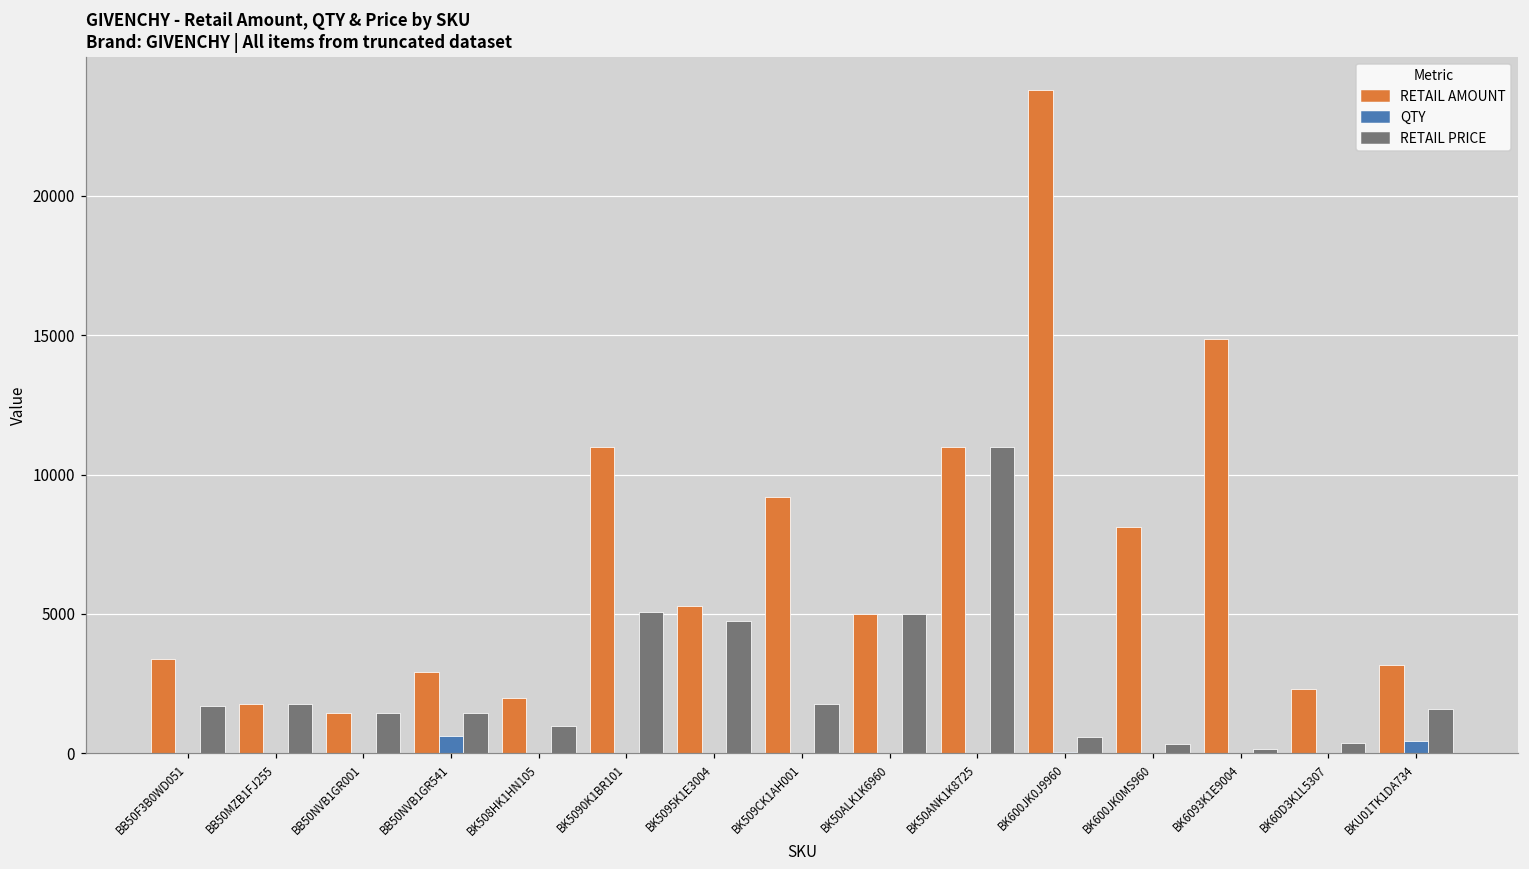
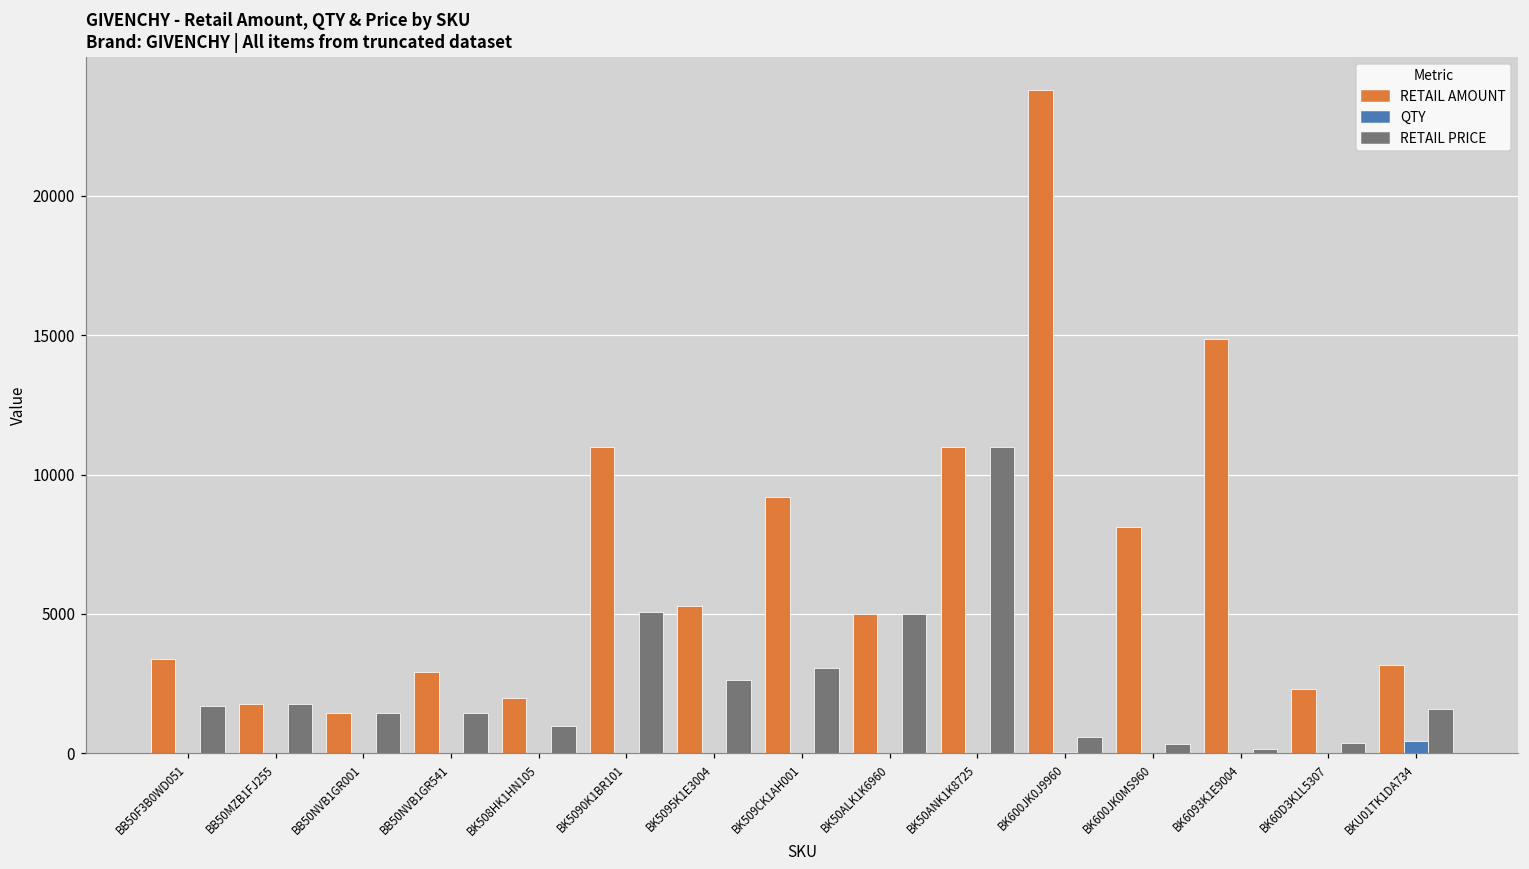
  {
    "RETAIL AMOUNT": {
      "BB50F3B0WD051": 3400,
      "BB50MZB1FJ255": 1800,
      "BB50NVB1GR001": 1500,
      "BB50NVB1GR541": 2900,
      "BK508HK1HN105": 2000,
      "BK5090K1BR101": 11000,
      "BK5095K1E3004": 5300,
      "BK509CK1AH001": 9200,
      "BK50ALK1K6960": 5000,
      "BK50ANK1K8725": 11000,
      "BK600JK0J9960": 23800,
      "BK600JK0MS960": 8100,
      "BK6093K1E9004": 14900,
      "BK60D3K1L5307": 2300,
      "BKU01TK1DA734": 3200
    },
    "QTY": {
-     "BB50NVB1GR541": 600,
+     "BB50NVB1GR541": 0,
      "BKU01TK1DA734": 400
    },
    "RETAIL PRICE": {
      "BB50F3B0WD051": 1700,
      "BB50MZB1FJ255": 1800,
      "BB50NVB1GR001": 1500,
      "BB50NVB1GR541": 1500,
      "BK508HK1HN105": 1000,
      "BK5090K1BR101": 5100,
-     "BK5095K1E3004": 4700,
-     "BK509CK1AH001": 1800,
+     "BK5095K1E3004": 2600,
+     "BK509CK1AH001": 3100,
      "BK50ALK1K6960": 5000,
      "BK50ANK1K8725": 11000,
      "BK600JK0J9960": 600,
      "BK600JK0MS960": 400,
      "BK6093K1E9004": 200,
      "BK60D3K1L5307": 400,
      "BKU01TK1DA734": 1600
    }
  }
